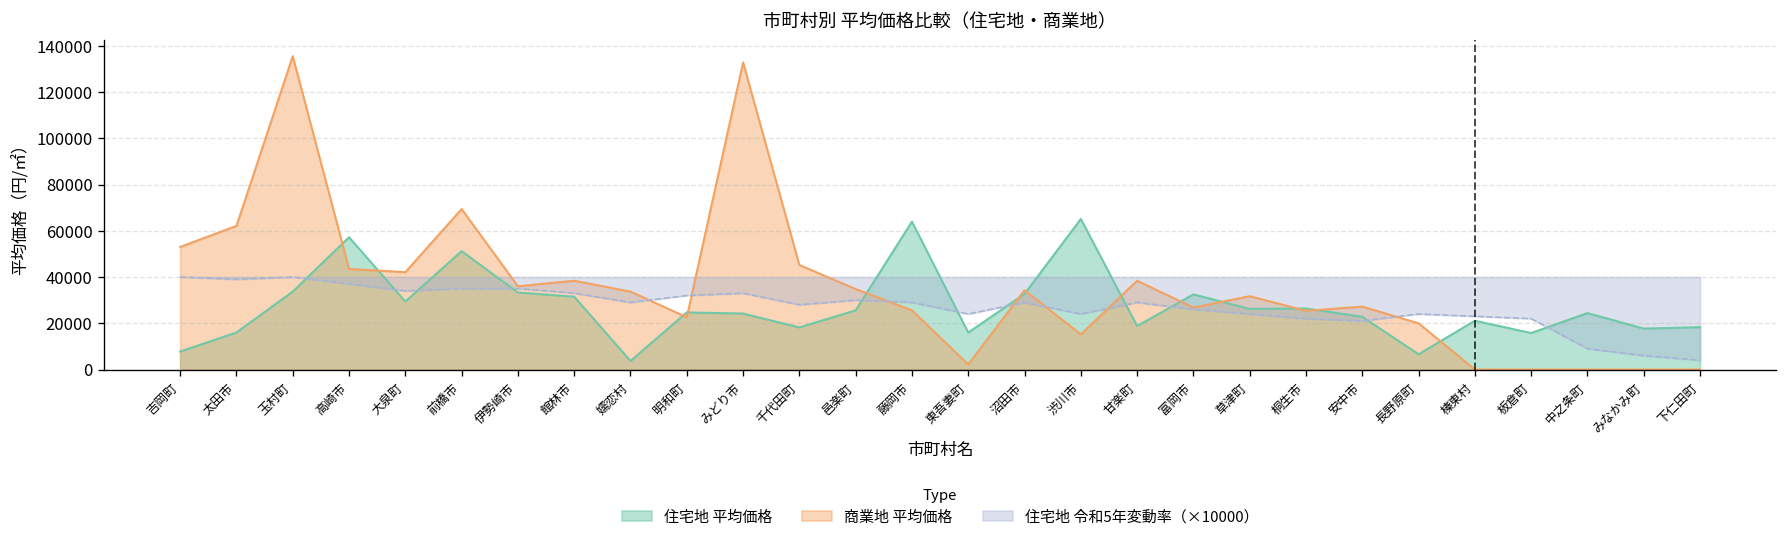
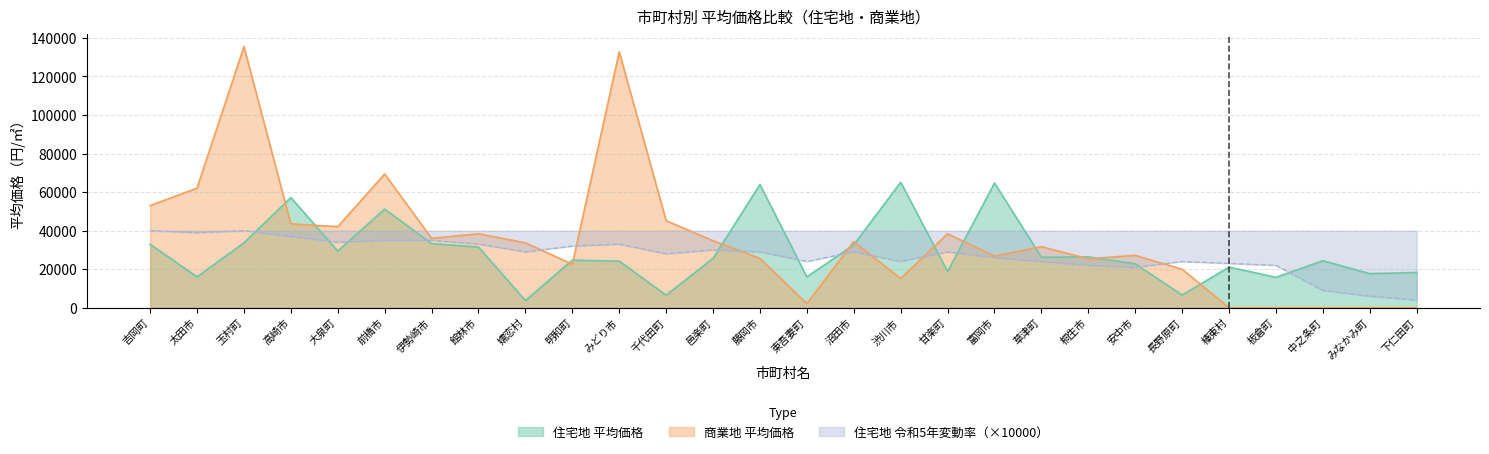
  {
    "住宅地 平均価格": {
-     "吉岡町": 8000,
+     "吉岡町": 33000,
      "太田市": 16000,
      "玉村町": 34000,
      "高崎市": 57000,
      "大泉町": 29000,
      "前橋市": 51000,
      "伊勢崎市": 33000,
      "館林市": 32000,
      "嬬恋村": 4000,
      "明和町": 25000,
      "みどり市": 24000,
-     "千代田町": 18000,
+     "千代田町": 7000,
      "邑楽町": 26000,
      "藤岡市": 64000,
      "東吾妻町": 16000,
      "沼田市": 33000,
      "渋川市": 65000,
      "甘楽町": 19000,
-     "富岡市": 33000,
+     "富岡市": 65000,
      "草津町": 26000,
      "安中市": 23000,
      "長野原町": 7000,
      "榛東村": 21000,
      "板倉町": 16000,
      "中之条町": 24000,
      "みなかみ町": 18000,
      "下仁田町": 18000
    },
    "商業地 平均価格": {
      "吉岡町": 53000,
      "太田市": 62000,
      "玉村町": 136000,
      "高崎市": 44000,
      "大泉町": 42000,
      "前橋市": 69000,
      "館林市": 38000,
      "嬬恋村": 34000,
      "明和町": 23000,
      "みどり市": 133000,
      "千代田町": 45000,
      "邑楽町": 35000,
      "藤岡市": 26000,
      "東吾妻町": 2000,
      "沼田市": 34000,
      "渋川市": 15000,
      "甘楽町": 38000,
      "草津町": 32000,
      "安中市": 27000,
      "長野原町": 20000,
      "榛東村": 0,
      "板倉町": 0,
      "中之条町": 0,
      "みなかみ町": 0,
      "下仁田町": 0
    }
  }
